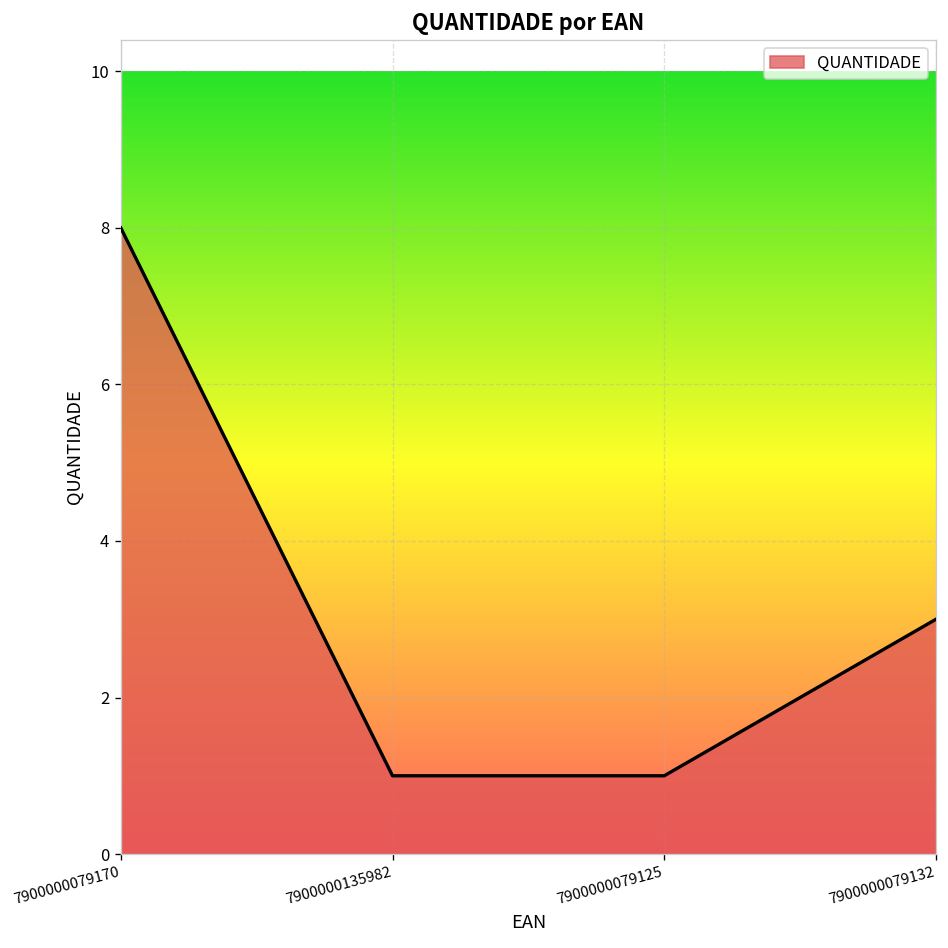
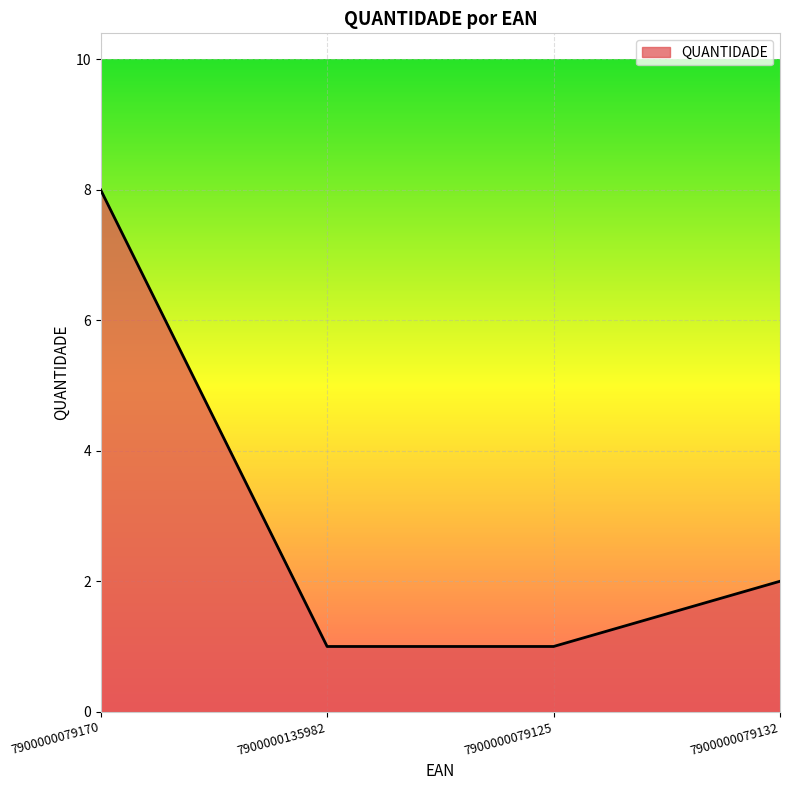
  {
    "7900000079170": 8,
    "7900000135982": 1,
    "7900000079125": 1,
-   "7900000079132": 3
+   "7900000079132": 2
  }
